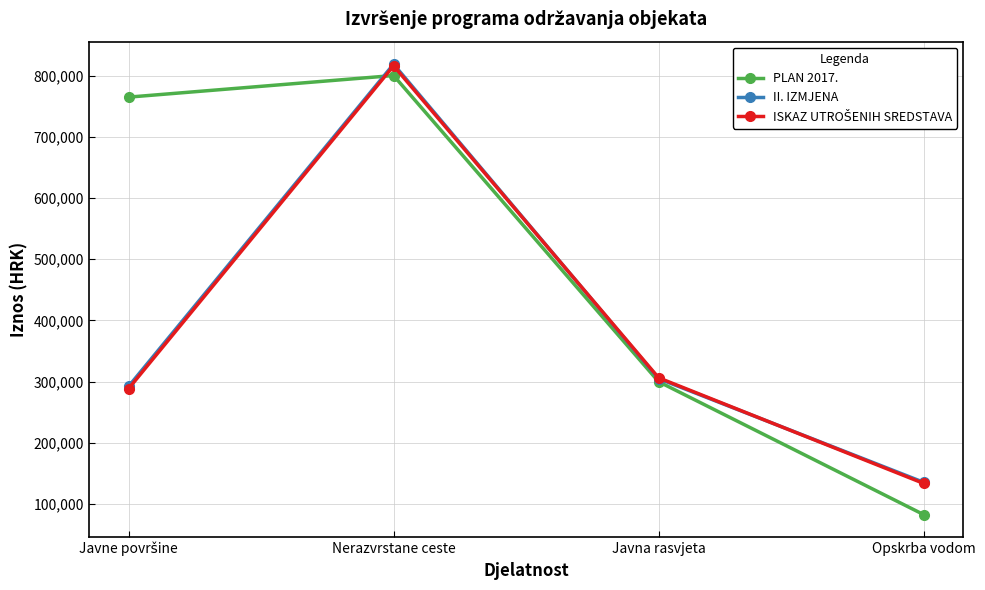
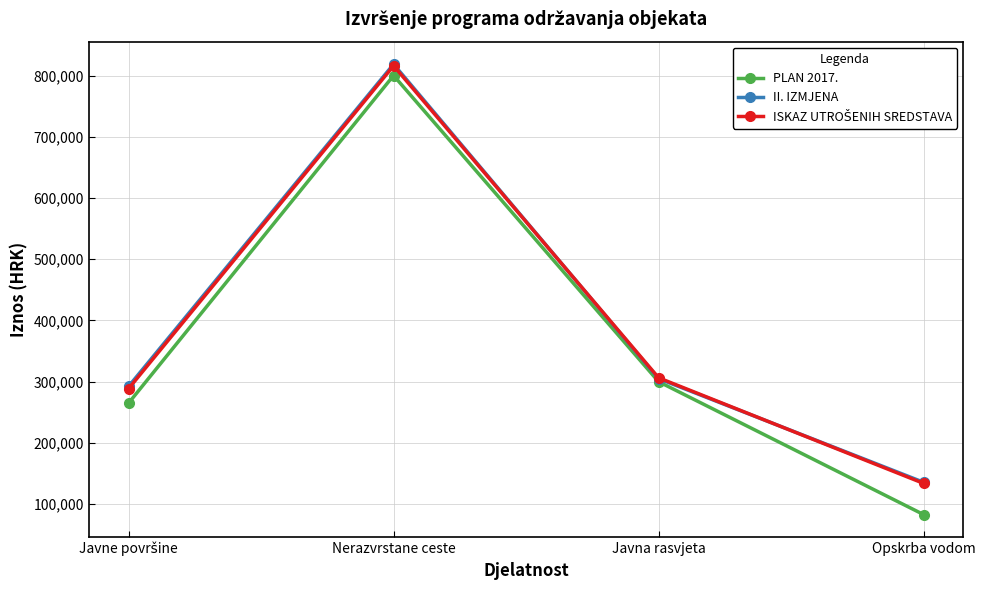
  {
    "PLAN 2017.": {
-     "Javne površine": "760,000",
+     "Javne površine": "270,000",
      "Nerazvrstane ceste": "800,000",
      "Javna rasvjeta": "300,000",
      "Opskrba vodom": "80,000"
    }
  }
